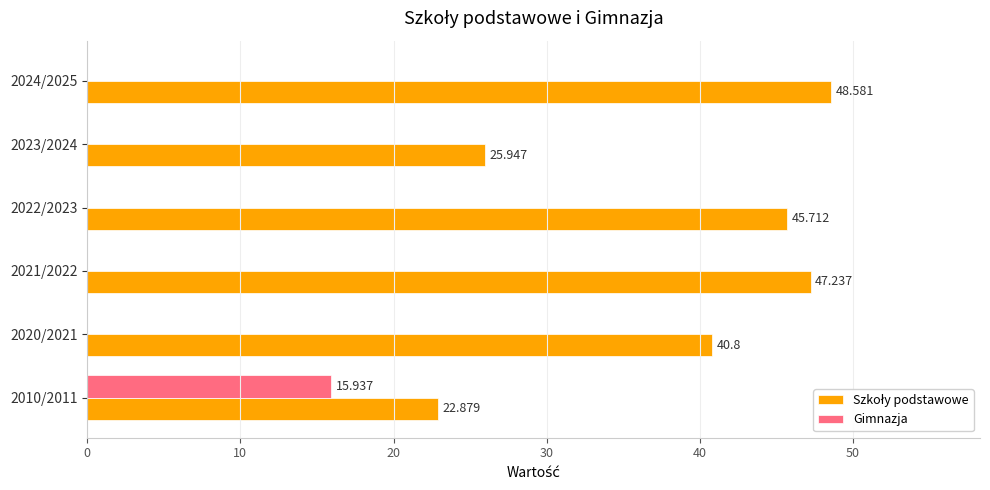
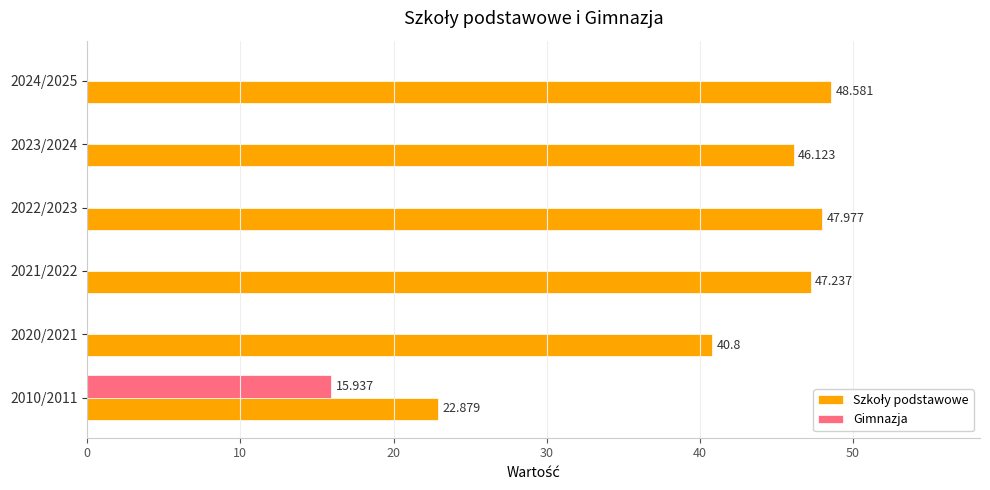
  {
    "Szkoły podstawowe": {
      "2024/2025": 48.581,
-     "2023/2024": 25.947,
-     "2022/2023": 45.712,
+     "2023/2024": 46.123,
+     "2022/2023": 47.977,
      "2021/2022": 47.237,
      "2020/2021": 40.8,
      "2010/2011": 22.879
    },
    "Gimnazja": {
      "2010/2011": 15.937
    }
  }
